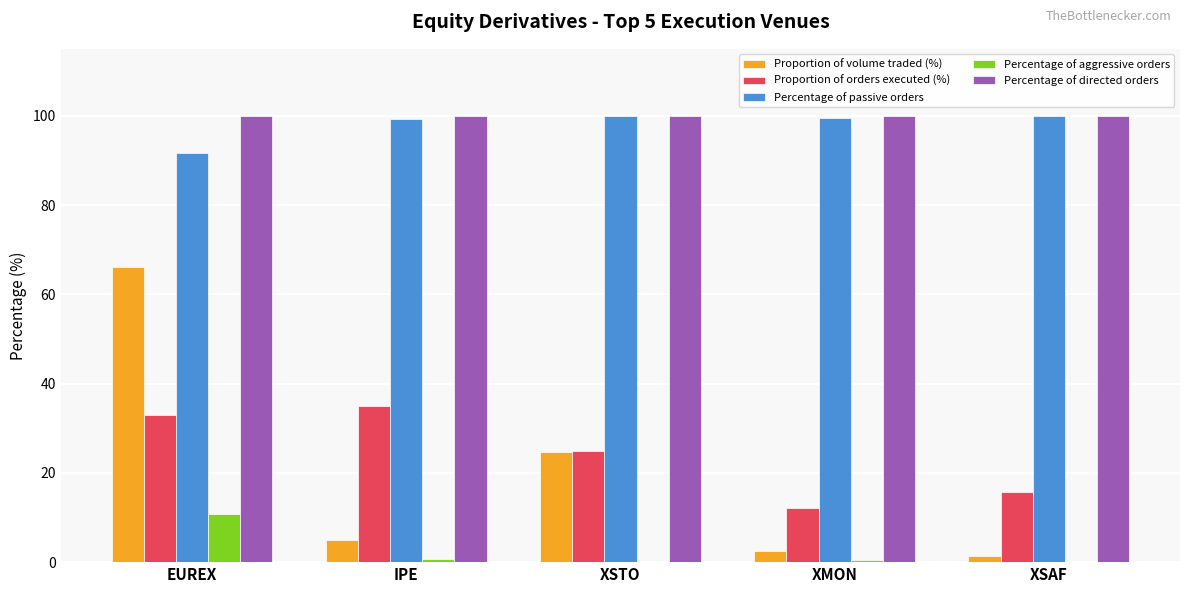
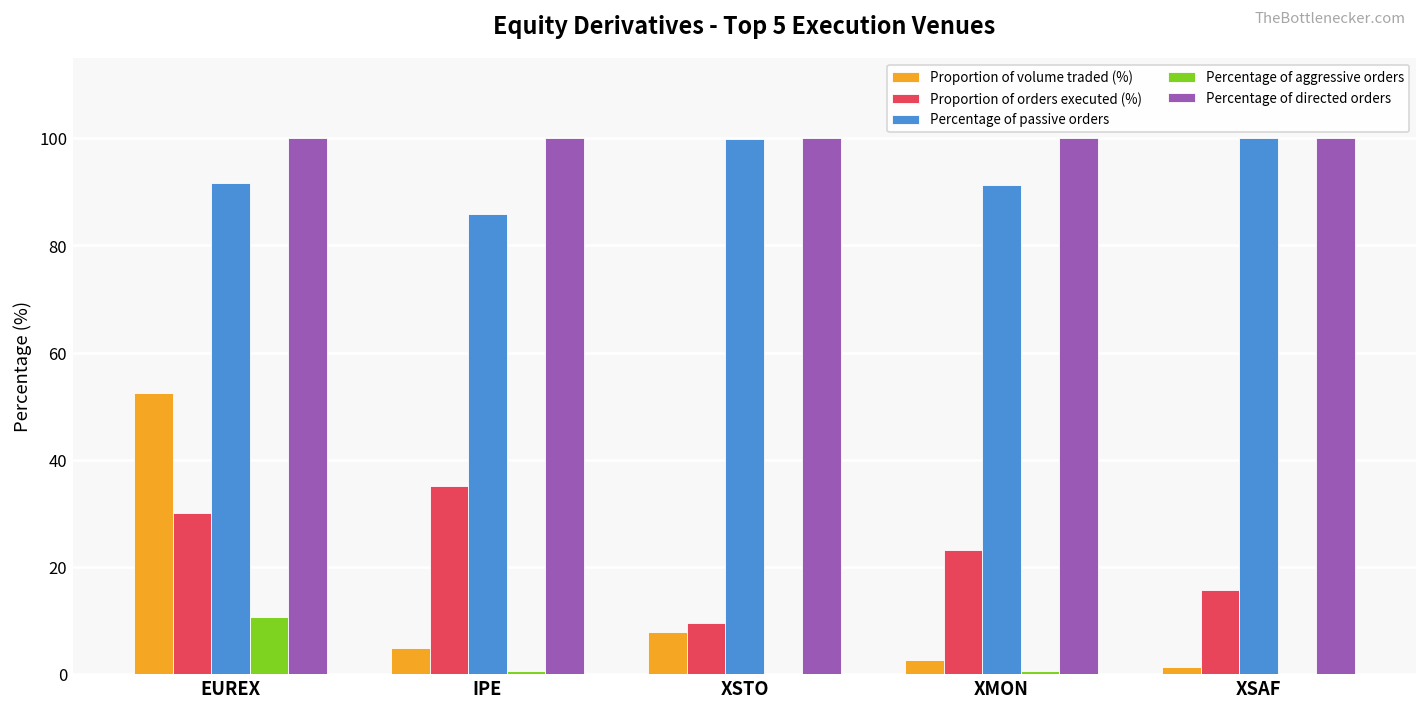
  {
    "Proportion of volume traded (%)": {
-     "EUREX": 66,
+     "EUREX": 52,
      "IPE": 5,
-     "XSTO": 25,
+     "XSTO": 8,
      "XMON": 3,
      "XSAF": 1
    },
    "Proportion of orders executed (%)": {
-     "EUREX": 33,
+     "EUREX": 30,
      "IPE": 35,
-     "XSTO": 25,
-     "XMON": 12,
+     "XSTO": 9,
+     "XMON": 23,
      "XSAF": 16
    },
    "Percentage of passive orders": {
      "EUREX": 92,
-     "IPE": 99,
+     "IPE": 86,
      "XSTO": 100,
-     "XMON": 100,
+     "XMON": 91,
      "XSAF": 100
    },
    "Percentage of aggressive orders": {
      "EUREX": 11,
      "IPE": 1
    },
    "Percentage of directed orders": {
      "EUREX": 100,
      "IPE": 100,
      "XSTO": 100,
      "XMON": 100,
      "XSAF": 100
    }
  }
